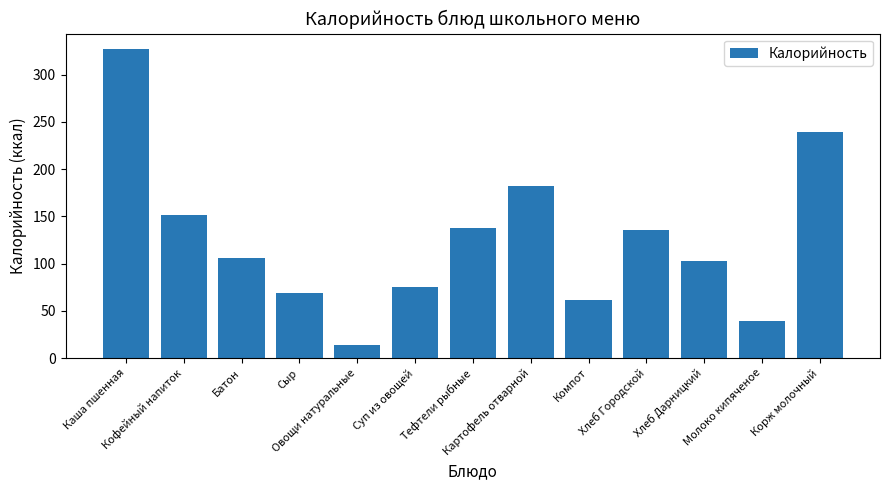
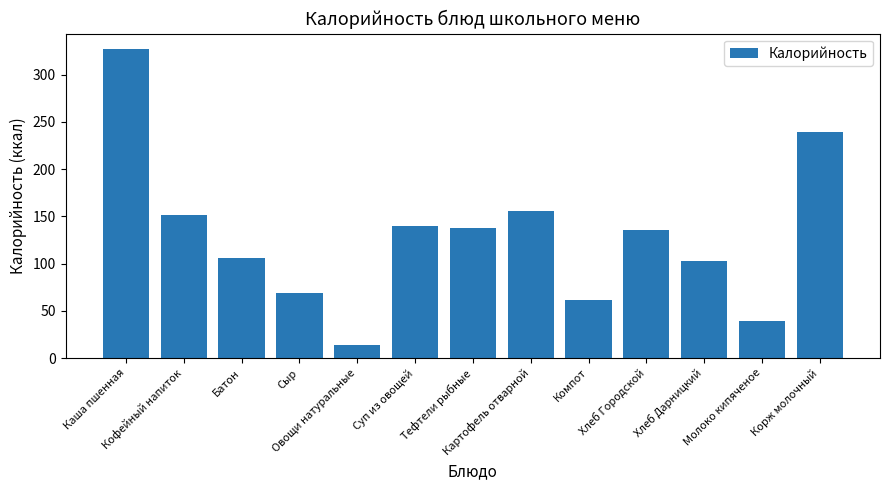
  {
    "Каша пшенная": 330,
    "Кофейный напиток": 150,
    "Батон": 110,
    "Сыр": 70,
    "Овощи натуральные": 10,
-   "Суп из овощей": 80,
+   "Суп из овощей": 140,
    "Тефтели рыбные": 140,
-   "Картофель отварной": 180,
+   "Картофель отварной": 160,
    "Компот": 60,
    "Хлеб Городской": 140,
    "Хлеб Дарницкий": 100,
    "Молоко кипяченое": 40,
    "Корж молочный": 240
  }
